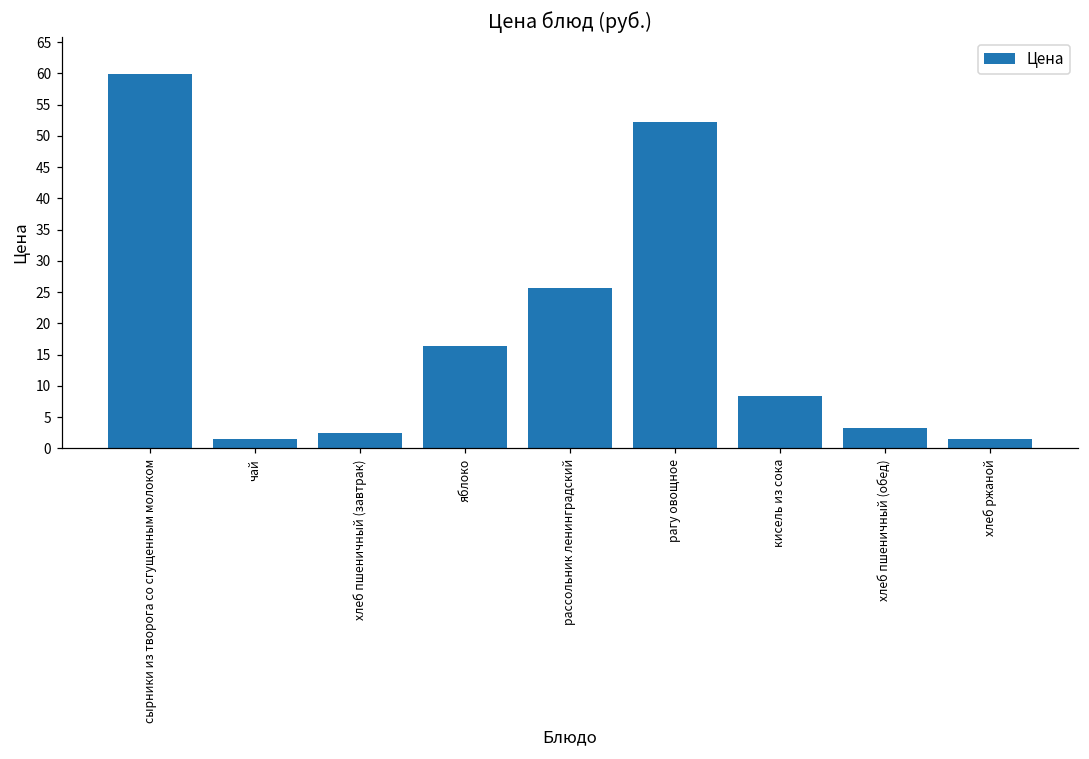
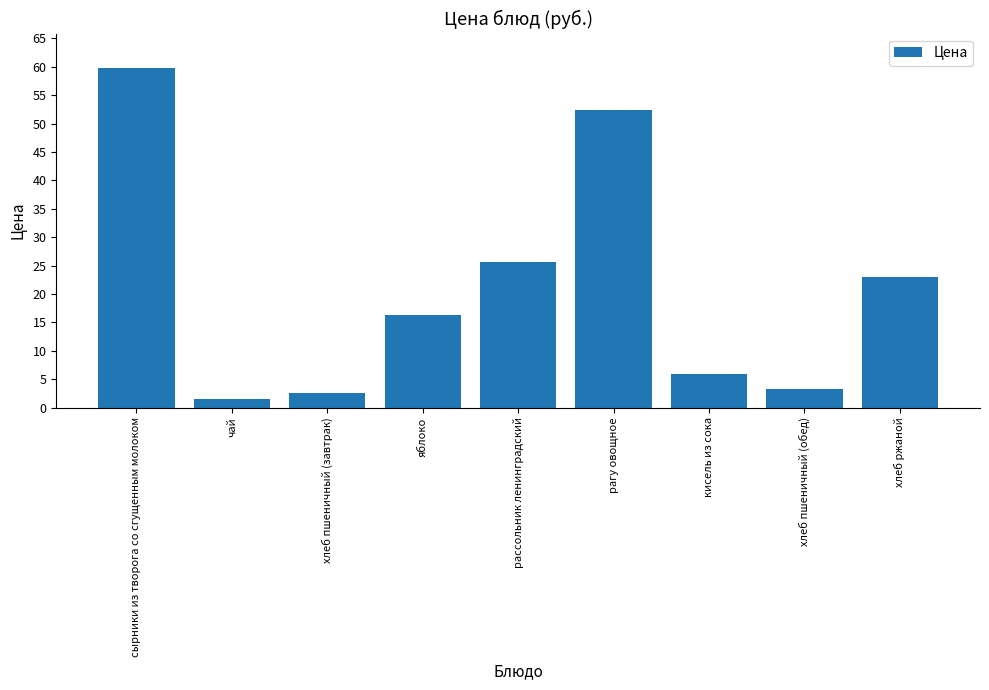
  {
    "сырники из творога со сгущенным молоком": 60,
    "чай": 1,
    "хлеб пшеничный (завтрак)": 3,
    "яблоко": 16,
    "рассольник ленинградский": 26,
    "рагу овощное": 52,
-   "кисель из сока": 8,
+   "кисель из сока": 6,
    "хлеб пшеничный (обед)": 3,
-   "хлеб ржаной": 1
+   "хлеб ржаной": 23
  }
